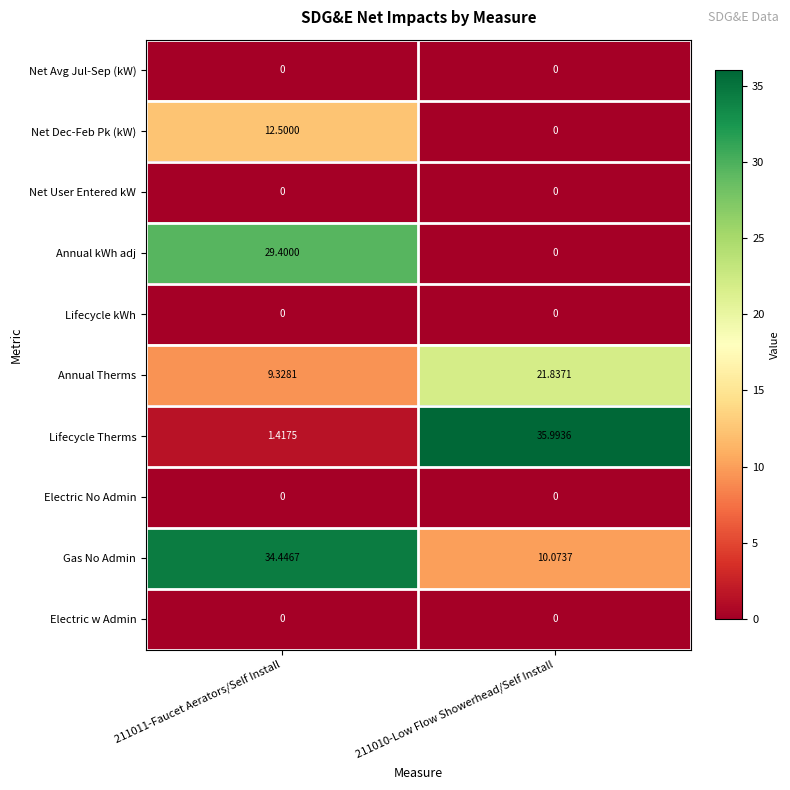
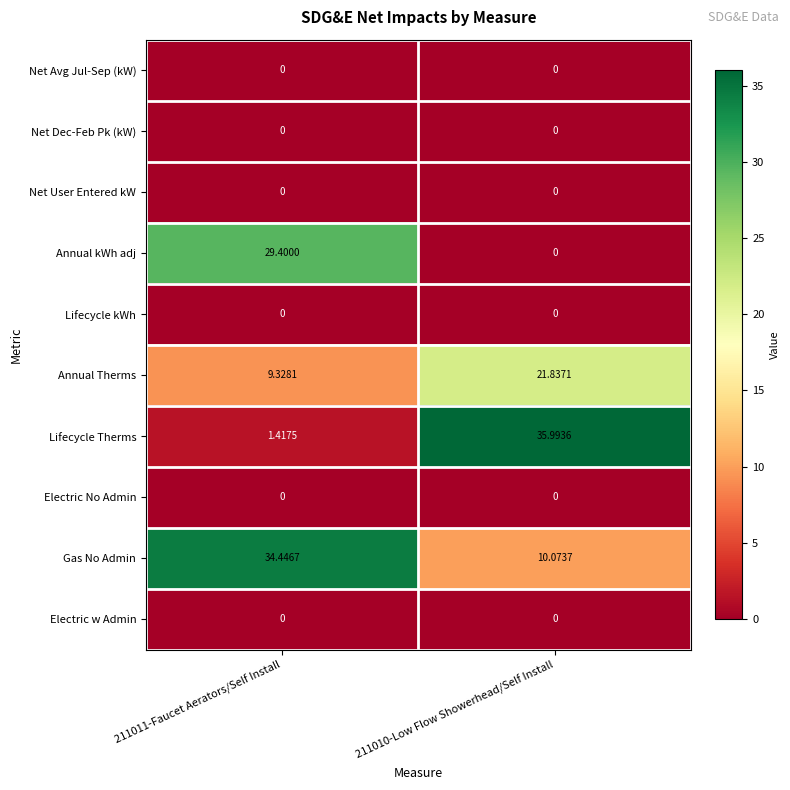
  {
    "Net Avg Jul-Sep (kW)": {
      "211011-Faucet Aerators/Self Install": 0,
      "211010-Low Flow Showerhead/Self Install": 0
    },
    "Net Dec-Feb Pk (kW)": {
-     "211011-Faucet Aerators/Self Install": 12.5000,
+     "211011-Faucet Aerators/Self Install": 0,
      "211010-Low Flow Showerhead/Self Install": 0
    },
    "Net User Entered kW": {
      "211011-Faucet Aerators/Self Install": 0,
      "211010-Low Flow Showerhead/Self Install": 0
    },
    "Annual kWh adj": {
      "211011-Faucet Aerators/Self Install": 29.4000,
      "211010-Low Flow Showerhead/Self Install": 0
    },
    "Lifecycle kWh": {
      "211011-Faucet Aerators/Self Install": 0,
      "211010-Low Flow Showerhead/Self Install": 0
    },
    "Annual Therms": {
      "211011-Faucet Aerators/Self Install": 9.3281,
      "211010-Low Flow Showerhead/Self Install": 21.8371
    },
    "Lifecycle Therms": {
      "211011-Faucet Aerators/Self Install": 1.4175,
      "211010-Low Flow Showerhead/Self Install": 35.9936
    },
    "Electric No Admin": {
      "211011-Faucet Aerators/Self Install": 0,
      "211010-Low Flow Showerhead/Self Install": 0
    },
    "Gas No Admin": {
      "211011-Faucet Aerators/Self Install": 34.4467,
      "211010-Low Flow Showerhead/Self Install": 10.0737
    },
    "Electric w Admin": {
      "211011-Faucet Aerators/Self Install": 0,
      "211010-Low Flow Showerhead/Self Install": 0
    }
  }
